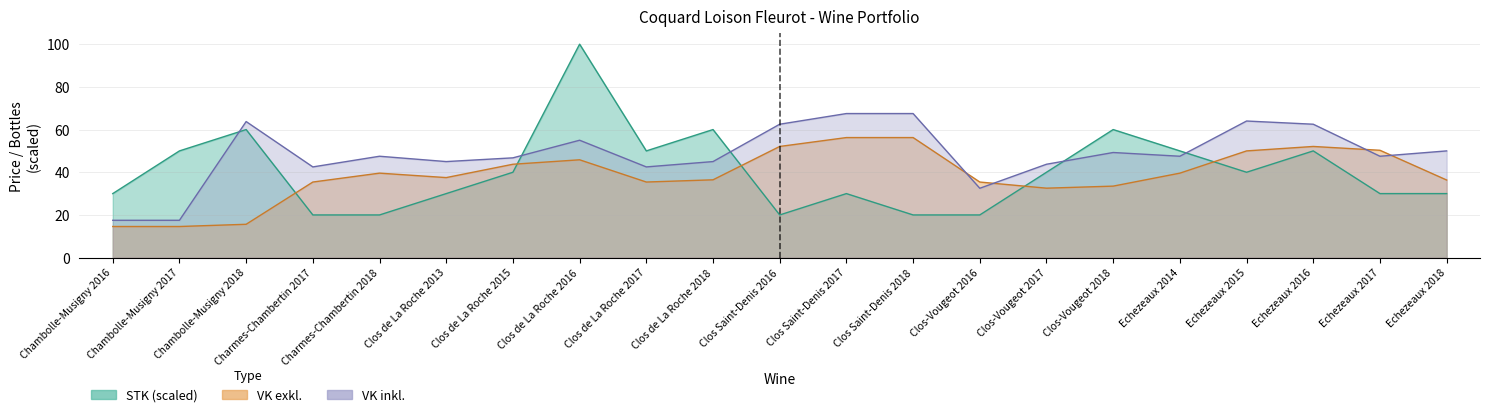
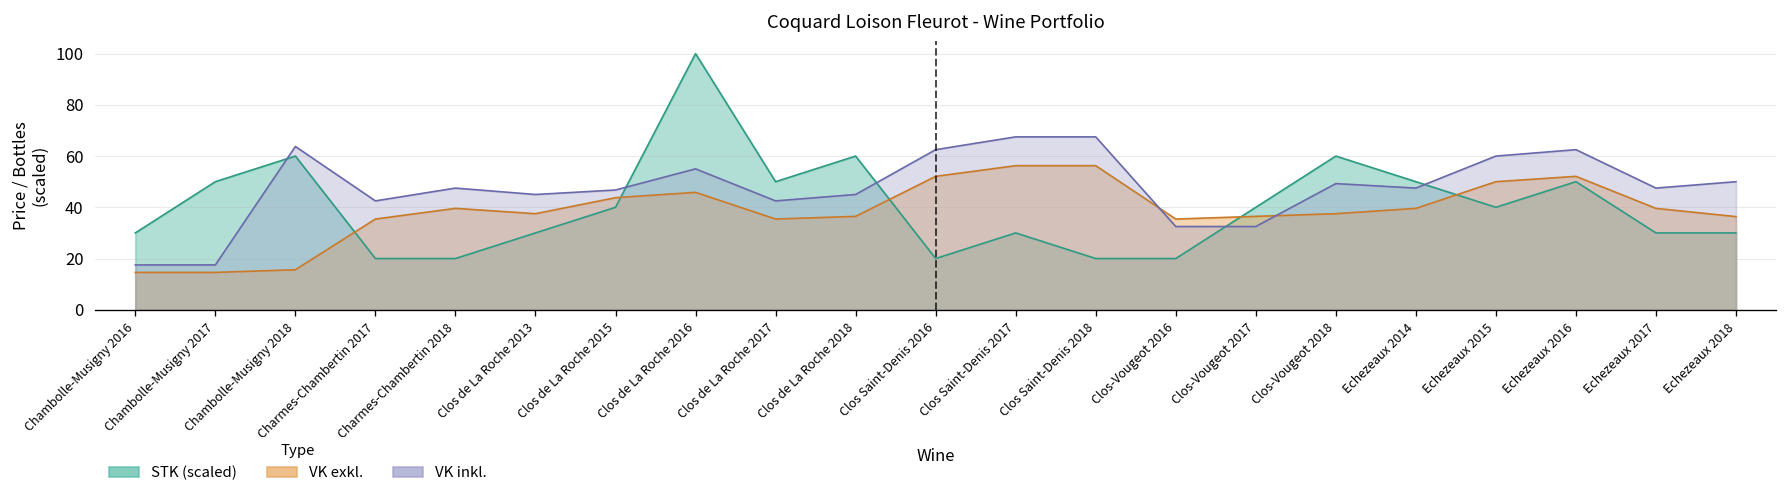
  {
    "STK (scaled)": {
      "Chambolle-Musigny 2016": 30,
      "Chambolle-Musigny 2017": 50,
      "Chambolle-Musigny 2018": 60,
      "Charmes-Chambertin 2017": 20,
      "Charmes-Chambertin 2018": 20,
      "Clos de La Roche 2013": 30,
      "Clos de La Roche 2015": 40,
      "Clos de La Roche 2016": 100,
      "Clos de La Roche 2017": 50,
      "Clos de La Roche 2018": 60,
      "Clos Saint-Denis 2016": 20,
      "Clos Saint-Denis 2017": 30,
      "Clos Saint-Denis 2018": 20,
      "Clos-Vougeot 2016": 20,
      "Clos-Vougeot 2017": 40,
      "Clos-Vougeot 2018": 60,
      "Echezeaux 2014": 50,
      "Echezeaux 2015": 40,
      "Echezeaux 2016": 50,
      "Echezeaux 2017": 30,
      "Echezeaux 2018": 30
    },
    "VK exkl.": {
      "Chambolle-Musigny 2016": 15,
      "Chambolle-Musigny 2017": 15,
      "Chambolle-Musigny 2018": 16,
      "Charmes-Chambertin 2017": 35,
      "Charmes-Chambertin 2018": 40,
      "Clos de La Roche 2013": 38,
      "Clos de La Roche 2015": 44,
      "Clos de La Roche 2016": 46,
      "Clos de La Roche 2017": 35,
      "Clos de La Roche 2018": 36,
      "Clos Saint-Denis 2016": 52,
      "Clos Saint-Denis 2017": 56,
      "Clos Saint-Denis 2018": 56,
      "Clos-Vougeot 2016": 35,
-     "Clos-Vougeot 2017": 33,
-     "Clos-Vougeot 2018": 34,
+     "Clos-Vougeot 2017": 36,
+     "Clos-Vougeot 2018": 38,
      "Echezeaux 2014": 40,
      "Echezeaux 2015": 50,
      "Echezeaux 2016": 52,
-     "Echezeaux 2017": 50,
+     "Echezeaux 2017": 40,
      "Echezeaux 2018": 36
    },
    "VK inkl.": {
      "Chambolle-Musigny 2016": 18,
      "Chambolle-Musigny 2017": 18,
      "Chambolle-Musigny 2018": 64,
      "Charmes-Chambertin 2017": 43,
      "Charmes-Chambertin 2018": 48,
      "Clos de La Roche 2013": 45,
      "Clos de La Roche 2015": 47,
      "Clos de La Roche 2016": 55,
      "Clos de La Roche 2017": 43,
      "Clos de La Roche 2018": 45,
      "Clos Saint-Denis 2016": 63,
      "Clos Saint-Denis 2017": 68,
      "Clos Saint-Denis 2018": 68,
      "Clos-Vougeot 2016": 33,
-     "Clos-Vougeot 2017": 44,
+     "Clos-Vougeot 2017": 33,
      "Clos-Vougeot 2018": 49,
      "Echezeaux 2014": 48,
-     "Echezeaux 2015": 64,
+     "Echezeaux 2015": 60,
      "Echezeaux 2016": 63,
      "Echezeaux 2017": 48,
      "Echezeaux 2018": 50
    }
  }
